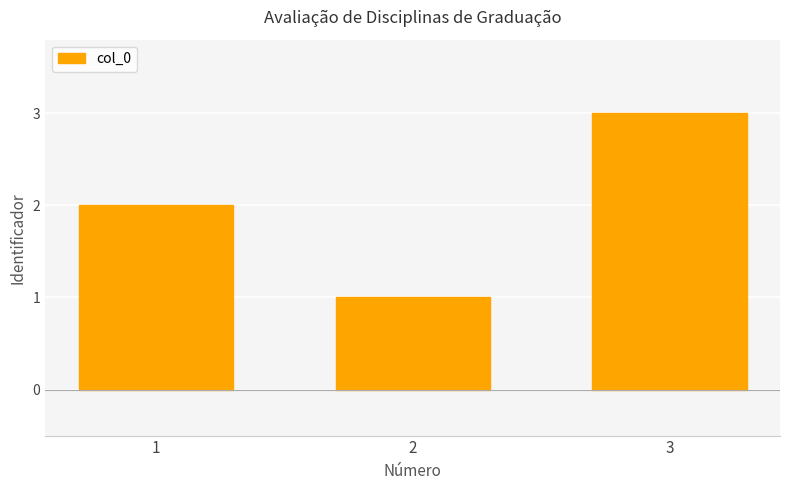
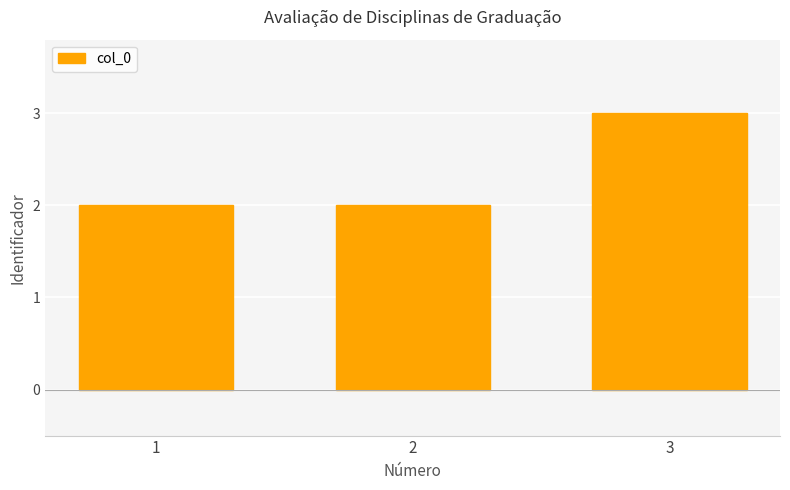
  {
    "1": 2,
-   "2": 1,
+   "2": 2,
    "3": 3
  }
